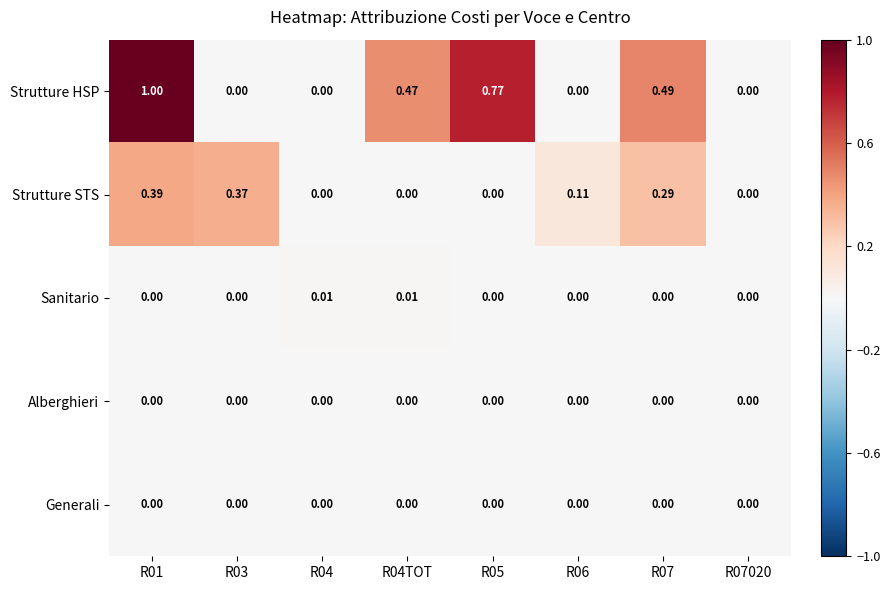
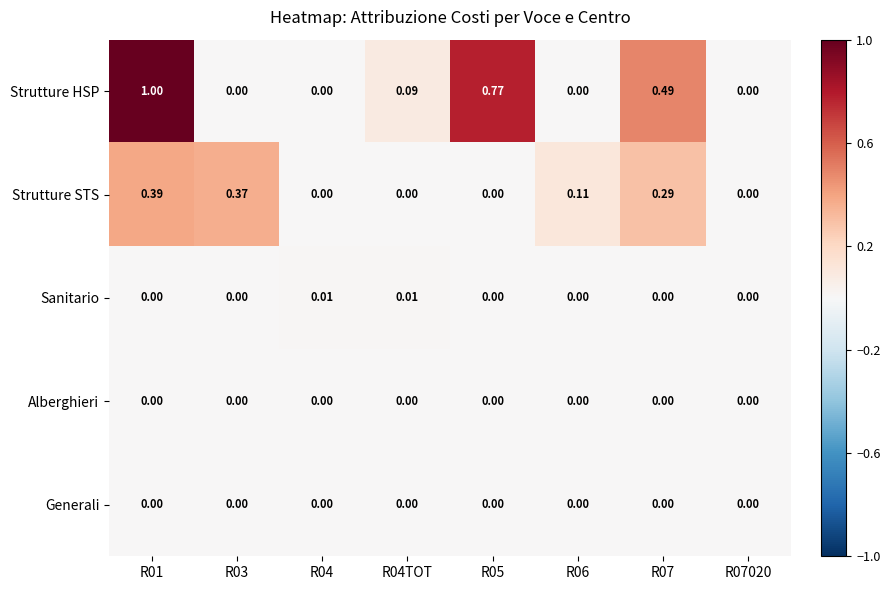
  {
    "Strutture HSP": {
      "R01": 1.00,
      "R03": 0.00,
      "R04": 0.00,
-     "R04TOT": 0.47,
+     "R04TOT": 0.09,
      "R05": 0.77,
      "R06": 0.00,
      "R07": 0.49,
      "R07020": 0.00
    },
    "Strutture STS": {
      "R01": 0.39,
      "R03": 0.37,
      "R04": 0.00,
      "R04TOT": 0.00,
      "R05": 0.00,
      "R06": 0.11,
      "R07": 0.29,
      "R07020": 0.00
    },
    "Sanitario": {
      "R01": 0.00,
      "R03": 0.00,
      "R04": 0.01,
      "R04TOT": 0.01,
      "R05": 0.00,
      "R06": 0.00,
      "R07": 0.00,
      "R07020": 0.00
    },
    "Alberghieri": {
      "R01": 0.00,
      "R03": 0.00,
      "R04": 0.00,
      "R04TOT": 0.00,
      "R05": 0.00,
      "R06": 0.00,
      "R07": 0.00,
      "R07020": 0.00
    },
    "Generali": {
      "R01": 0.00,
      "R03": 0.00,
      "R04": 0.00,
      "R04TOT": 0.00,
      "R05": 0.00,
      "R06": 0.00,
      "R07": 0.00,
      "R07020": 0.00
    }
  }
